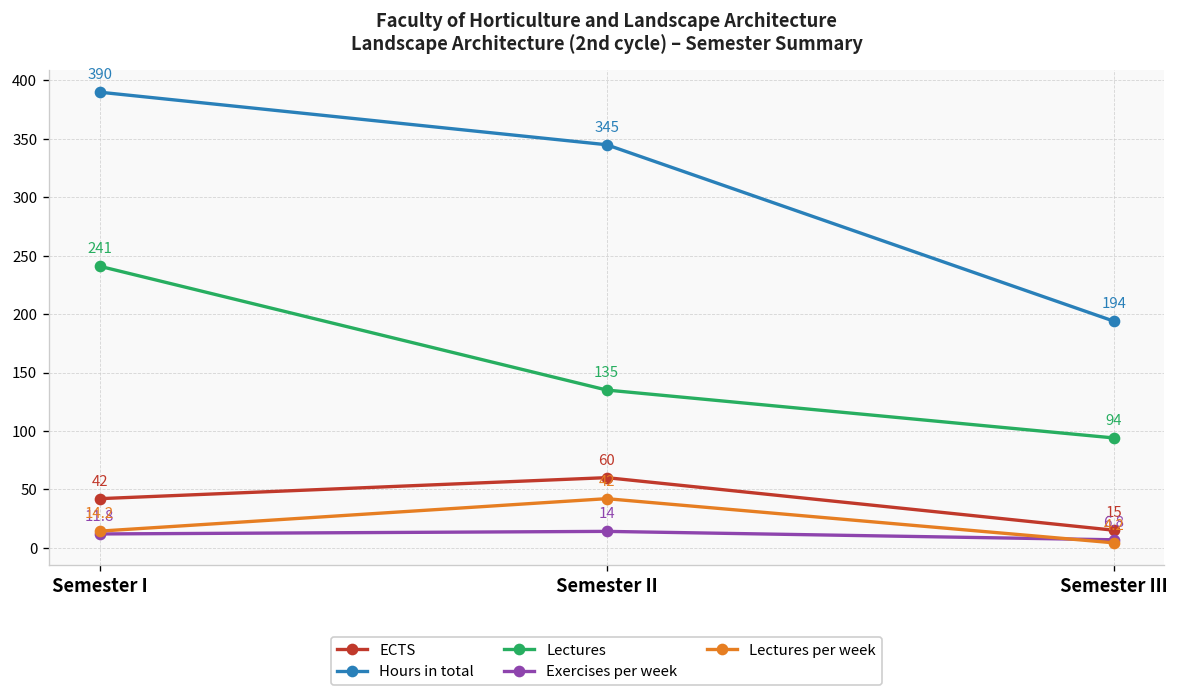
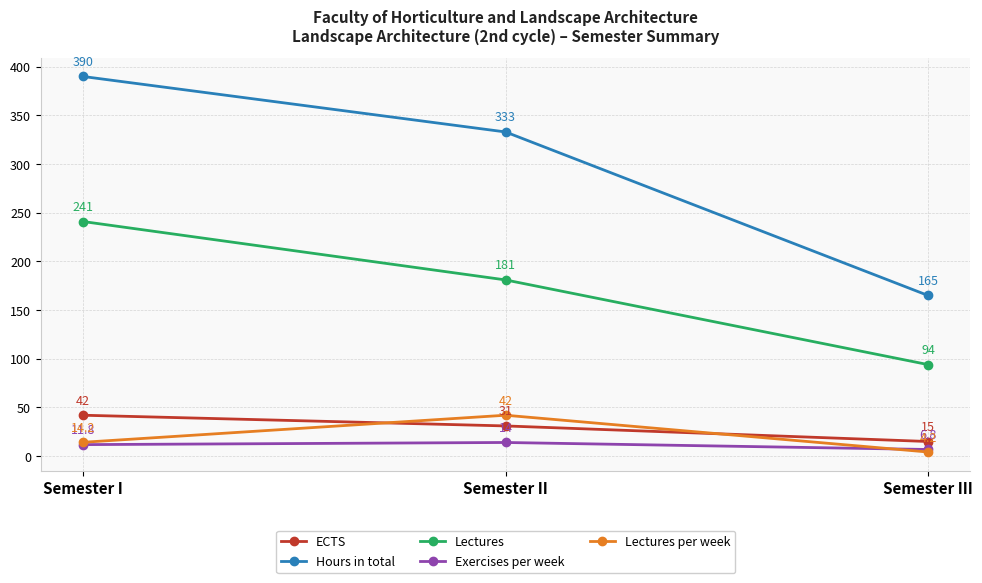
  {
    "ECTS": {
      "Semester I": 42,
-     "Semester II": 60
+     "Semester II": 31
    },
    "Hours in total": {
      "Semester I": 390,
-     "Semester II": 345,
-     "Semester III": 194
+     "Semester II": 333,
+     "Semester III": 165
    },
    "Lectures": {
      "Semester I": 241,
-     "Semester II": 135,
+     "Semester II": 181,
      "Semester III": 94
    }
  }
